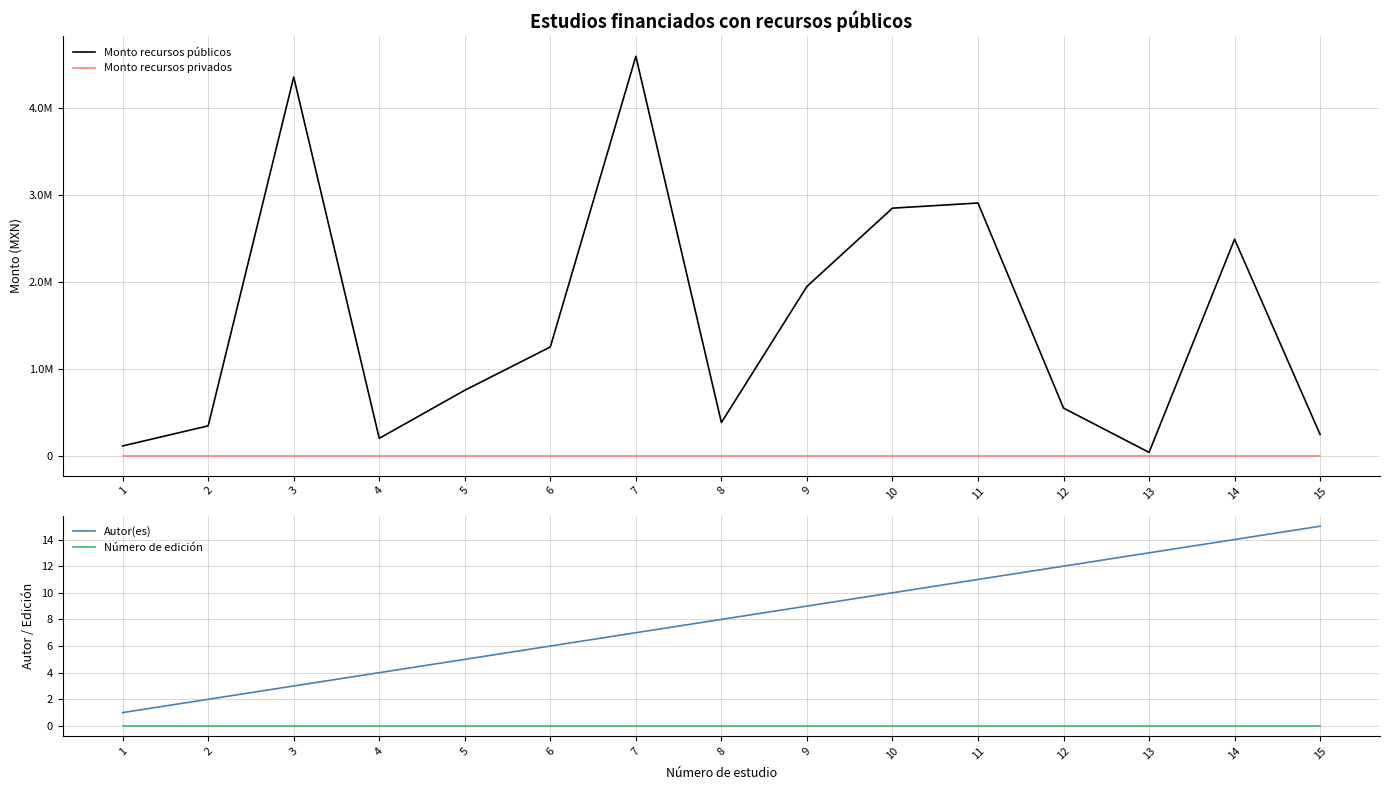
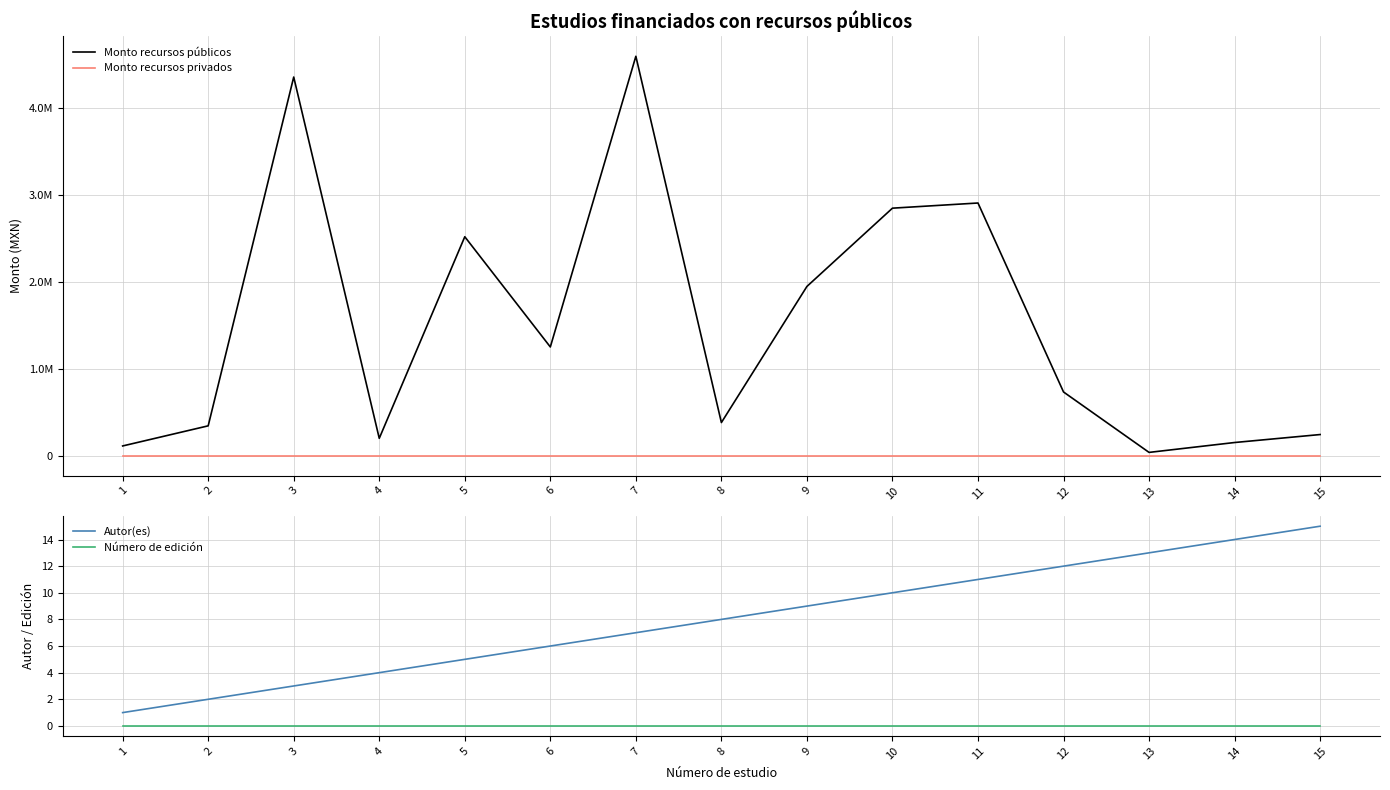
  {
    "Estudios financiados con recursos públicos": {
      "Monto recursos públicos": {
        "1": 100000,
        "2": 300000,
        "3": 4400000,
        "4": 200000,
-       "5": 800000,
+       "5": 2500000,
        "6": 1300000,
        "7": 4600000,
        "8": 400000,
        "9": 1900000,
        "10": 2800000,
        "11": 2900000,
-       "12": 500000,
+       "12": 700000,
        "13": 0,
-       "14": 2500000,
+       "14": 200000,
        "15": 200000
      },
      "Monto recursos privados": {
        "1": 0,
        "2": 0,
        "3": 0,
        "4": 0,
        "5": 0,
        "6": 0,
        "7": 0,
        "8": 0,
        "9": 0,
        "10": 0,
        "11": 0,
        "12": 0,
        "13": 0,
        "14": 0,
        "15": 0
      }
    }
  }
